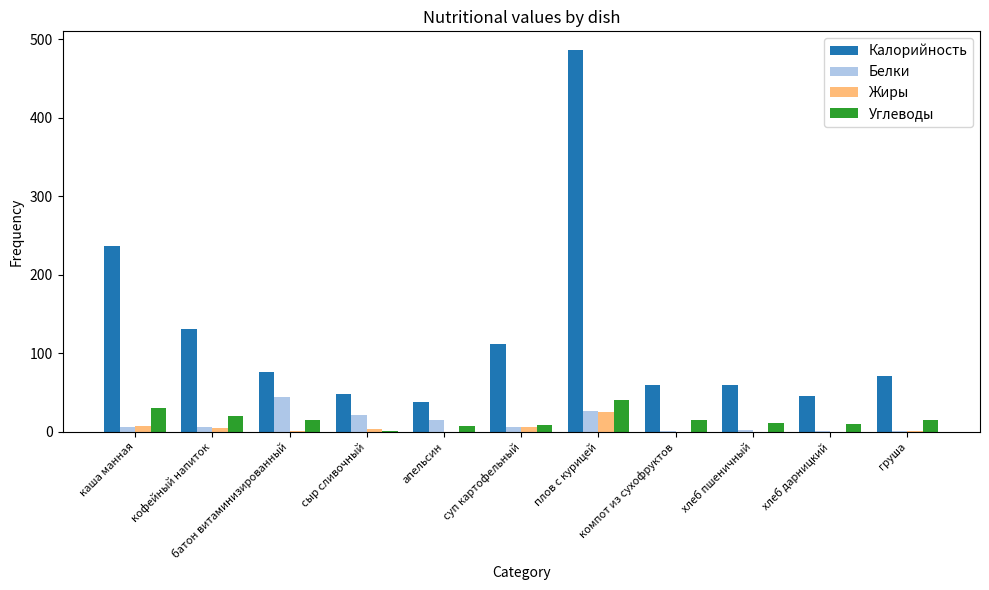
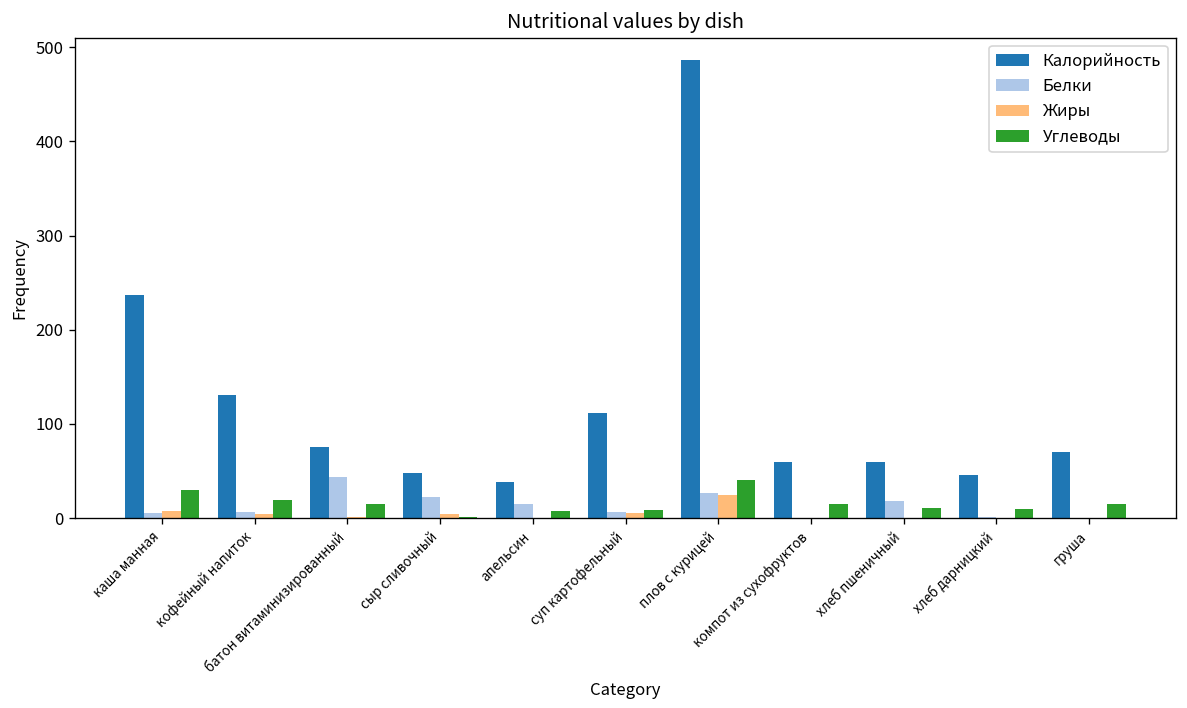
  {
    "Калорийность": {
      "каша манная": 240,
      "кофейный напиток": 130,
      "батон витаминизированный": 80,
      "сыр сливочный": 50,
      "апельсин": 40,
      "суп картофельный": 110,
      "плов с курицей": 490,
      "компот из сухофруктов": 60,
      "хлеб пшеничный": 60,
      "хлеб дарницкий": 50,
      "груша": 70
    },
    "Белки": {
      "каша манная": 10,
      "кофейный напиток": 10,
      "батон витаминизированный": 40,
      "сыр сливочный": 20,
      "апельсин": 20,
      "суп картофельный": 10,
      "плов с курицей": 30,
-     "хлеб пшеничный": 0
+     "хлеб пшеничный": 20
    },
    "Жиры": {
      "каша манная": 10,
      "кофейный напиток": 0,
      "сыр сливочный": 0,
      "суп картофельный": 10,
      "плов с курицей": 20,
      "компот из сухофруктов": 0
    },
    "Углеводы": {
      "каша манная": 30,
      "кофейный напиток": 20,
      "батон витаминизированный": 10,
      "апельсин": 10,
      "суп картофельный": 10,
      "плов с курицей": 40,
      "компот из сухофруктов": 10,
      "хлеб пшеничный": 10,
      "хлеб дарницкий": 10,
      "груша": 20
    }
  }
